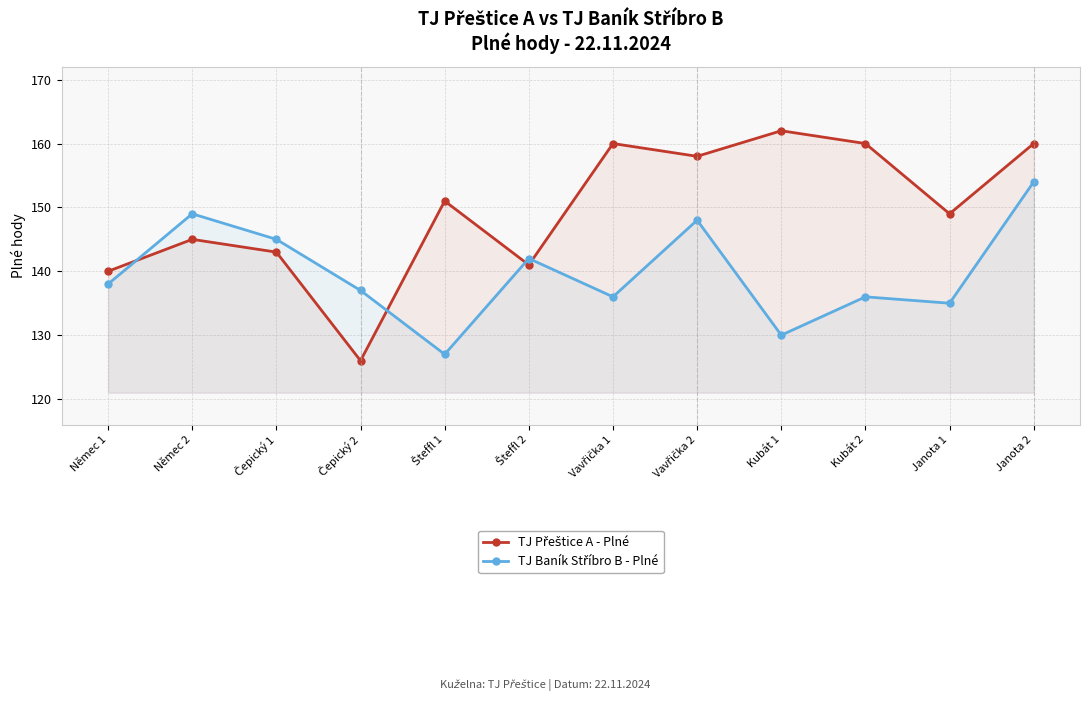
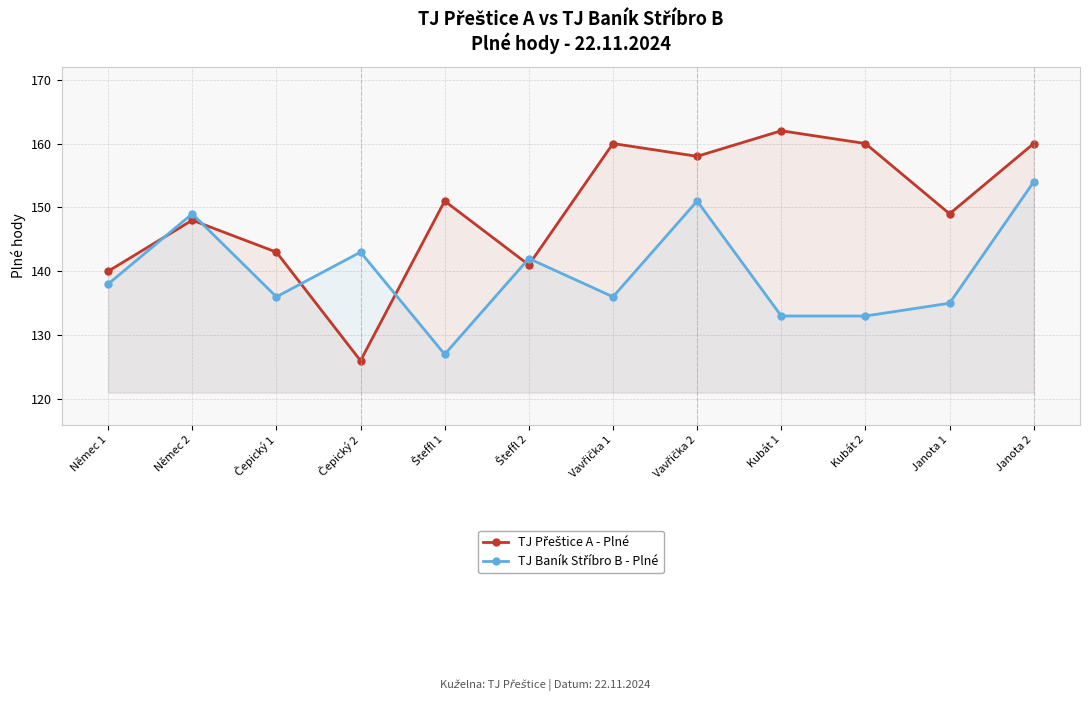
  {
    "TJ Přeštice A - Plné": {
      "Němec 1": 140,
-     "Němec 2": 145,
+     "Němec 2": 148,
      "Čepický 1": 143,
      "Čepický 2": 126,
      "Šteffl 1": 151,
      "Šteffl 2": 141,
      "Vavřička 1": 160,
      "Vavřička 2": 158,
      "Kubát 1": 162,
      "Kubát 2": 160,
      "Janota 1": 149,
      "Janota 2": 160
    },
    "TJ Baník Stříbro B - Plné": {
      "Němec 1": 138,
      "Němec 2": 149,
-     "Čepický 1": 145,
-     "Čepický 2": 137,
+     "Čepický 1": 136,
+     "Čepický 2": 143,
      "Šteffl 1": 127,
      "Šteffl 2": 142,
      "Vavřička 1": 136,
-     "Vavřička 2": 148,
-     "Kubát 1": 130,
-     "Kubát 2": 136,
+     "Vavřička 2": 151,
+     "Kubát 1": 133,
+     "Kubát 2": 133,
      "Janota 1": 135,
      "Janota 2": 154
    }
  }
